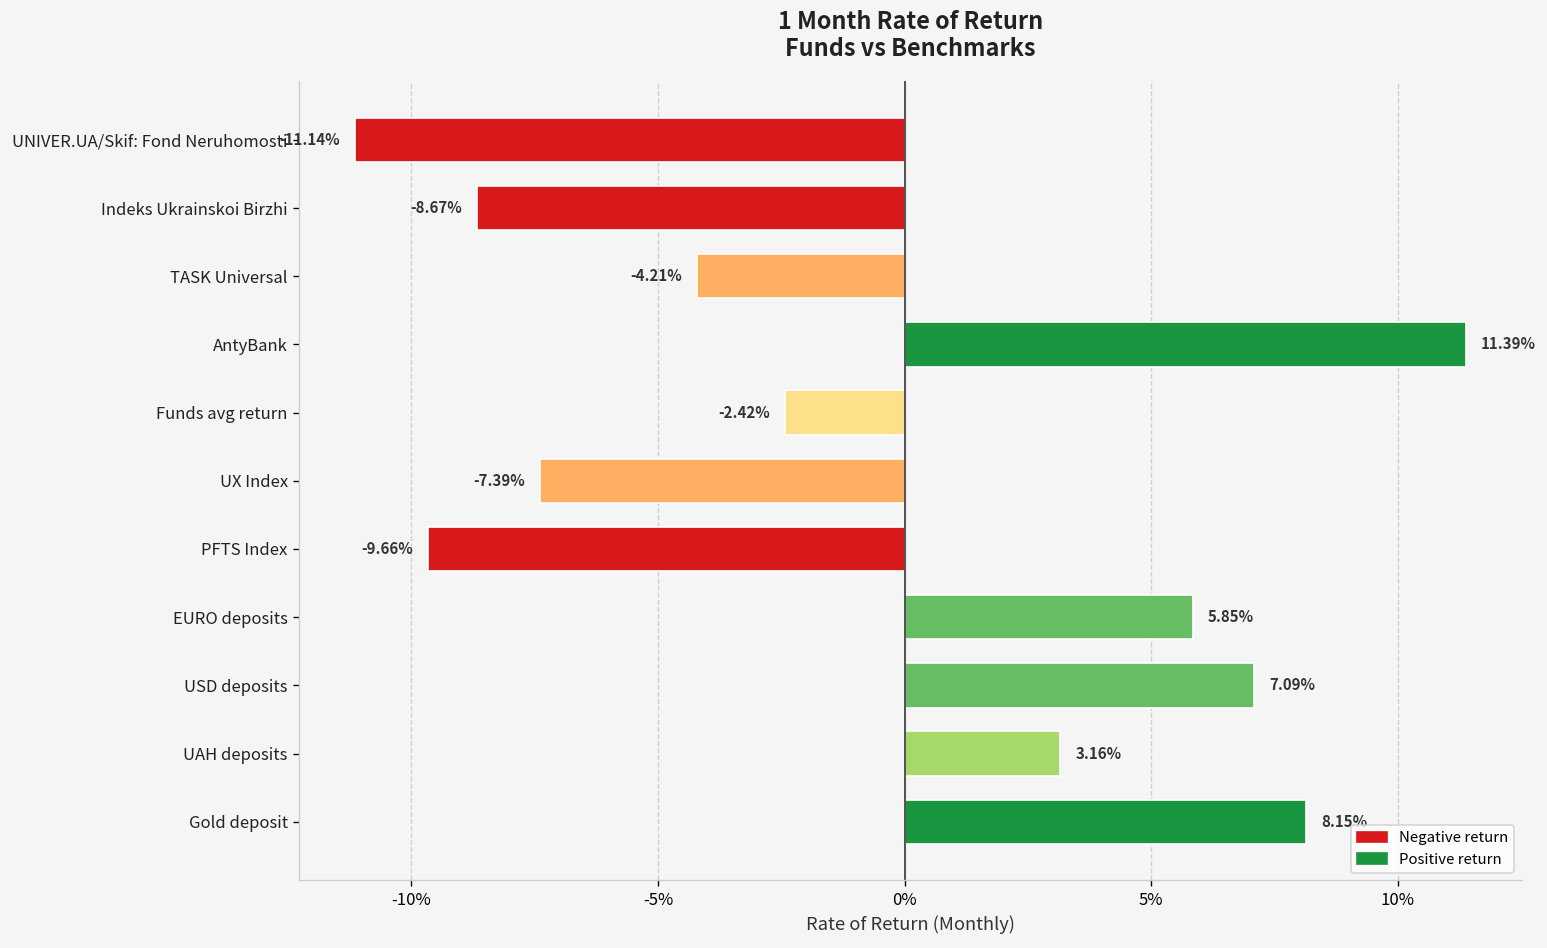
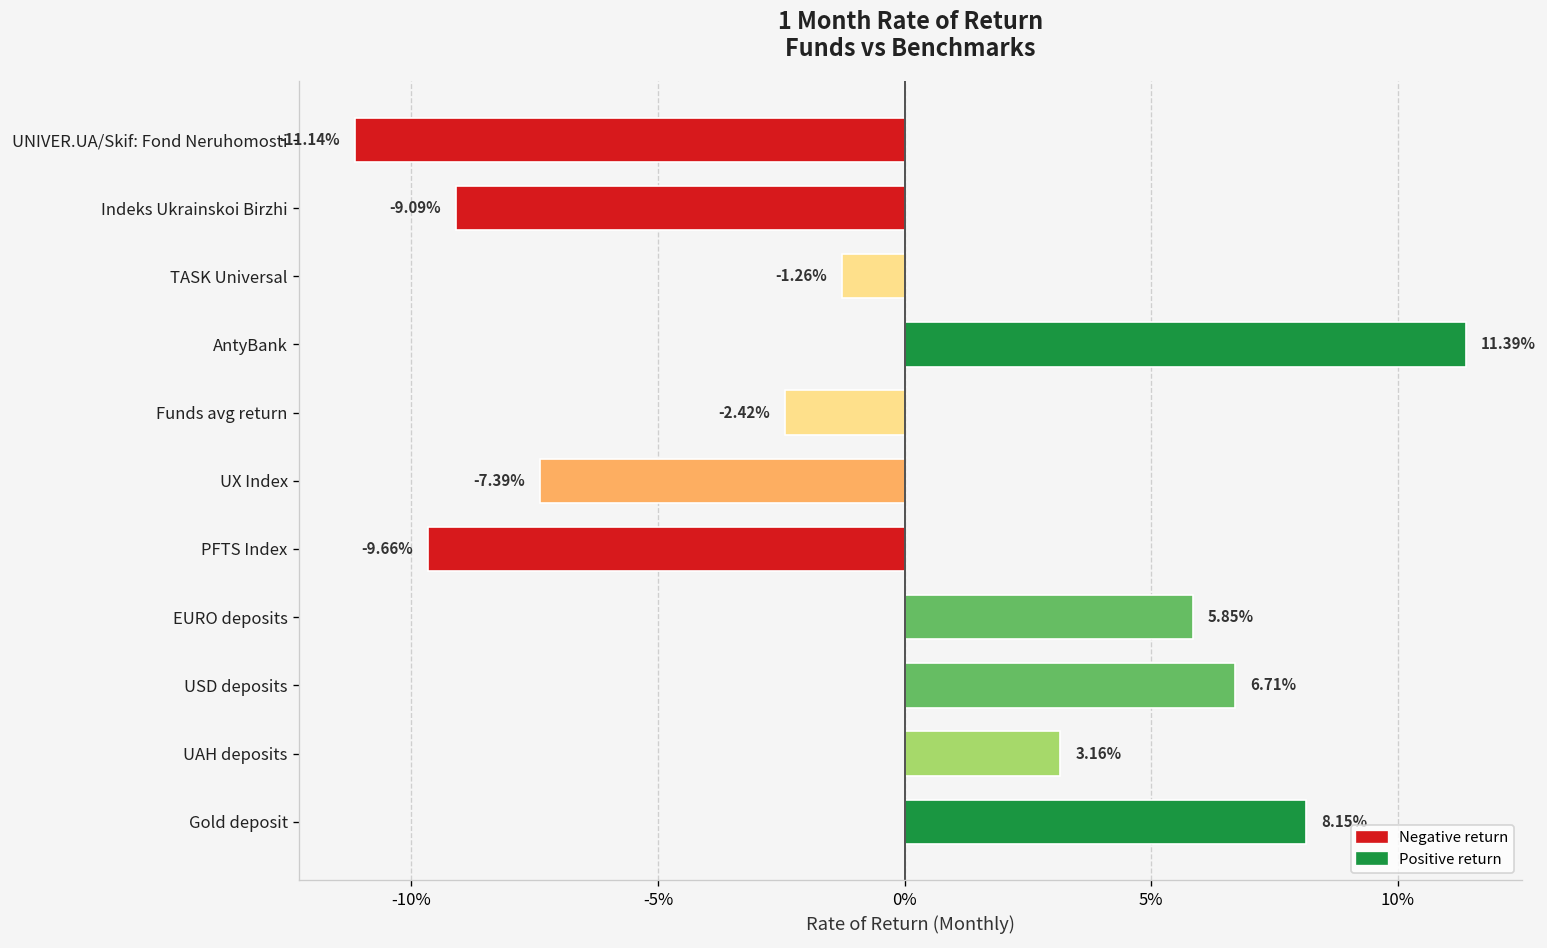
  {
    "UNIVER.UA/Skif: Fond Neruhomosti": "-11.14%",
-   "Indeks Ukrainskoi Birzhi": "-8.67%",
-   "TASK Universal": "-4.21%",
+   "Indeks Ukrainskoi Birzhi": "-9.09%",
+   "TASK Universal": "-1.26%",
    "AntyBank": "11.39%",
    "Funds avg return": "-2.42%",
    "UX Index": "-7.39%",
    "PFTS Index": "-9.66%",
    "EURO deposits": "5.85%",
-   "USD deposits": "7.09%",
+   "USD deposits": "6.71%",
    "UAH deposits": "3.16%"
  }
